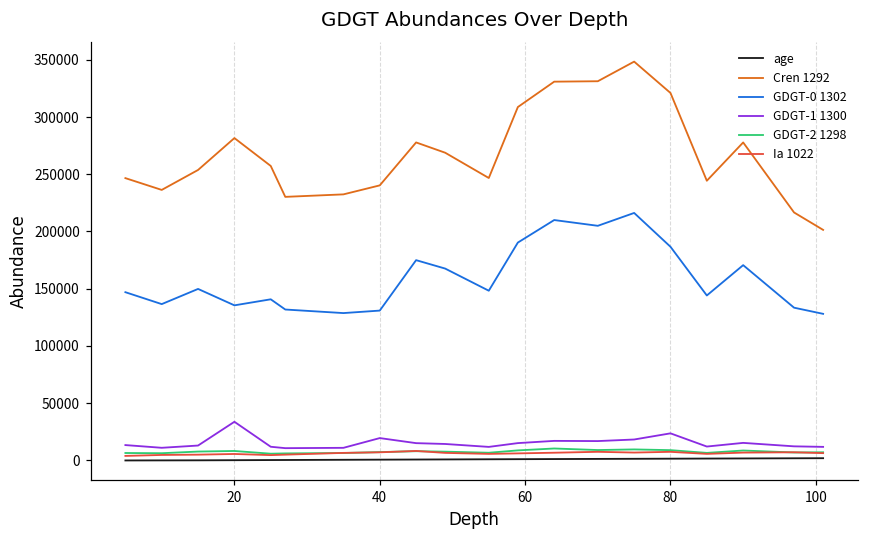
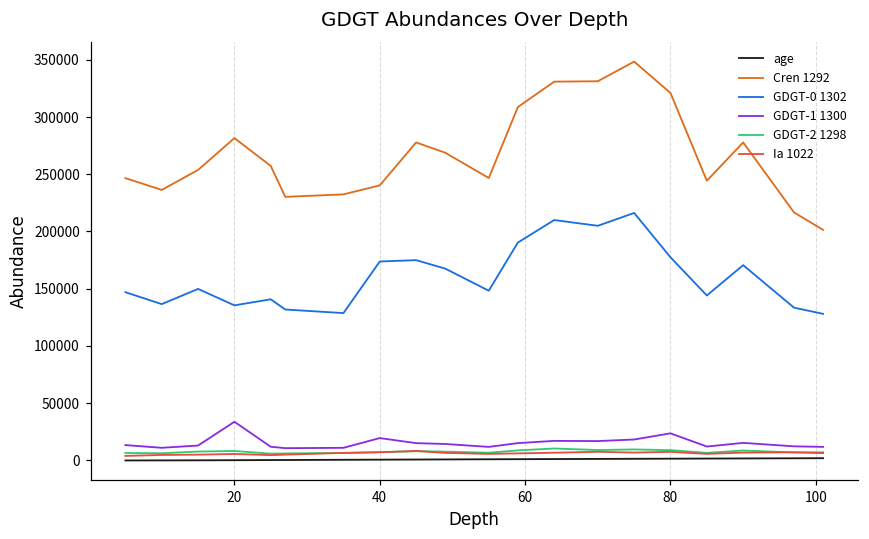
  {
    "age": {
      "20": 0,
      "40": 1000,
      "80": 2000
    },
    "GDGT-0 1302": {
      "20": 135000,
-     "40": 131000,
-     "80": 187000
+     "40": 174000,
+     "80": 177000
    },
    "GDGT-1 1300": {
      "20": 34000,
      "40": 20000,
      "80": 24000
    },
    "GDGT-2 1298": {
      "20": 8000
    }
  }
